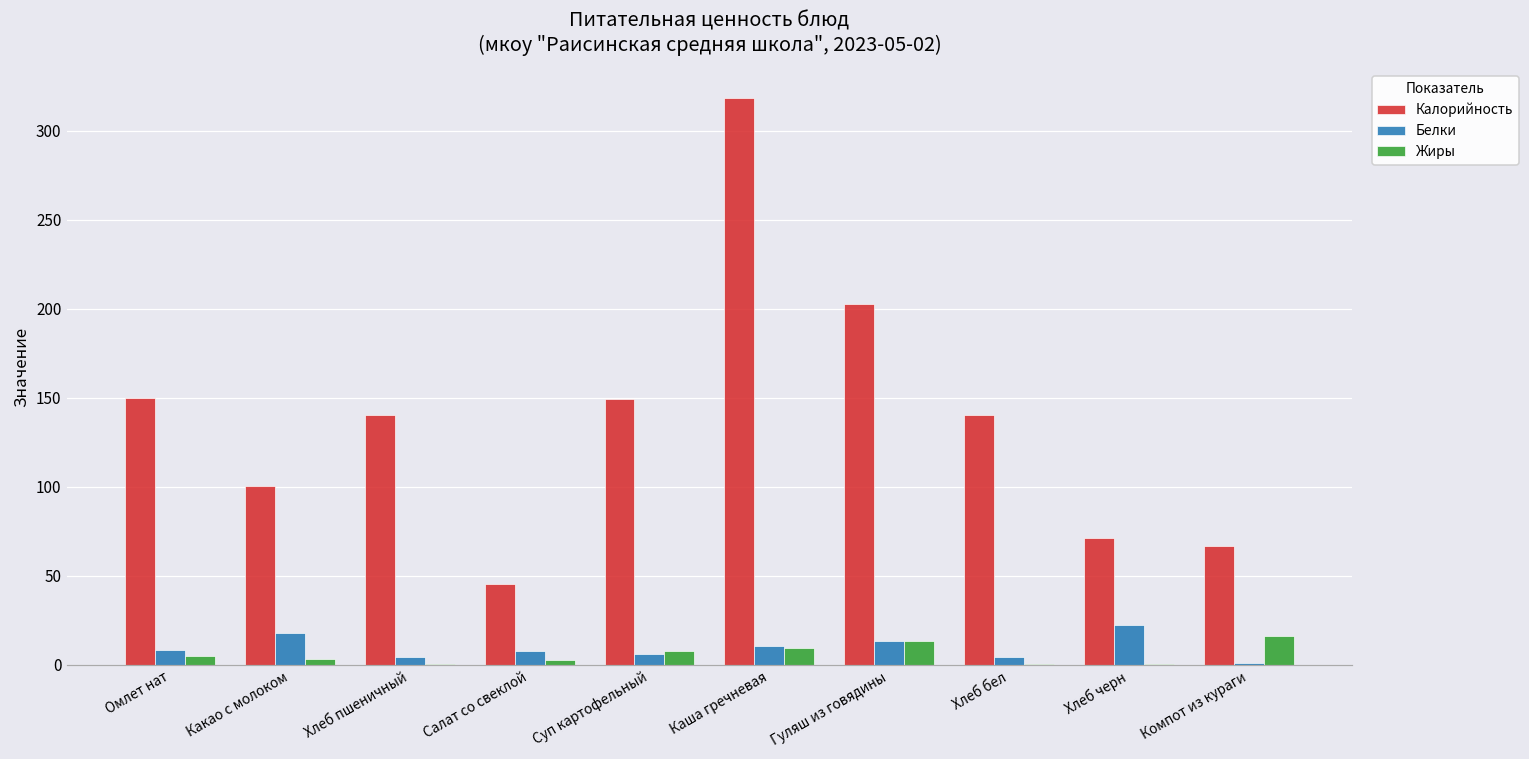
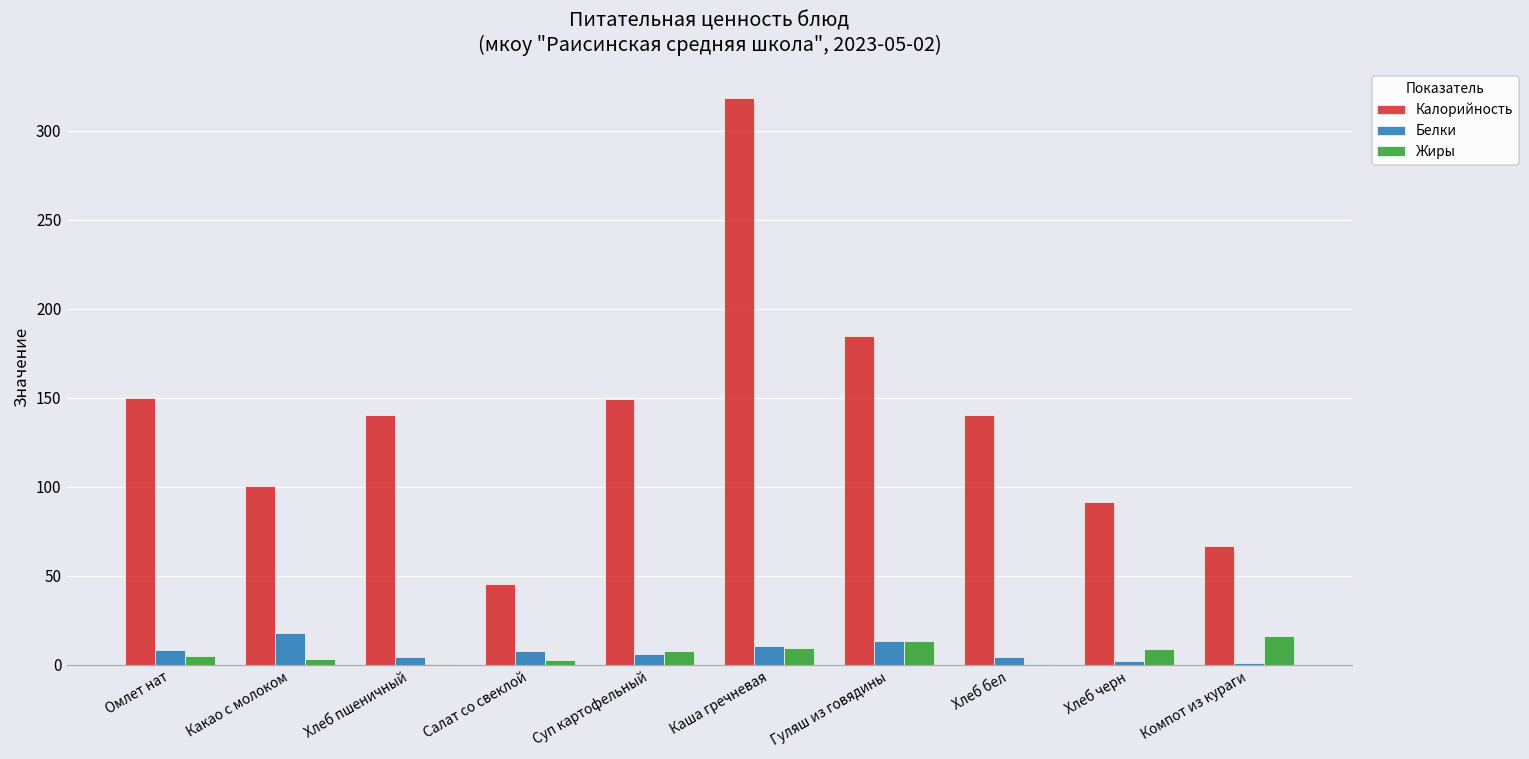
  {
    "Калорийность": {
      "Омлет нат": 150,
      "Какао с молоком": 100,
      "Хлеб пшеничный": 141,
      "Салат со свеклой": 46,
      "Суп картофельный": 149,
      "Каша гречневая": 319,
-     "Гуляш из говядины": 203,
+     "Гуляш из говядины": 185,
      "Хлеб бел": 141,
-     "Хлеб черн": 71,
+     "Хлеб черн": 91,
      "Компот из кураги": 67
    },
    "Белки": {
      "Омлет нат": 9,
      "Какао с молоком": 18,
      "Хлеб пшеничный": 5,
      "Салат со свеклой": 8,
      "Суп картофельный": 6,
      "Каша гречневая": 11,
      "Гуляш из говядины": 14,
      "Хлеб бел": 5,
-     "Хлеб черн": 23
+     "Хлеб черн": 2
    },
    "Жиры": {
      "Омлет нат": 5,
      "Какао с молоком": 4,
      "Салат со свеклой": 3,
      "Суп картофельный": 8,
      "Каша гречневая": 9,
      "Гуляш из говядины": 13,
-     "Хлеб черн": 0,
+     "Хлеб черн": 9,
      "Компот из кураги": 16
    }
  }
